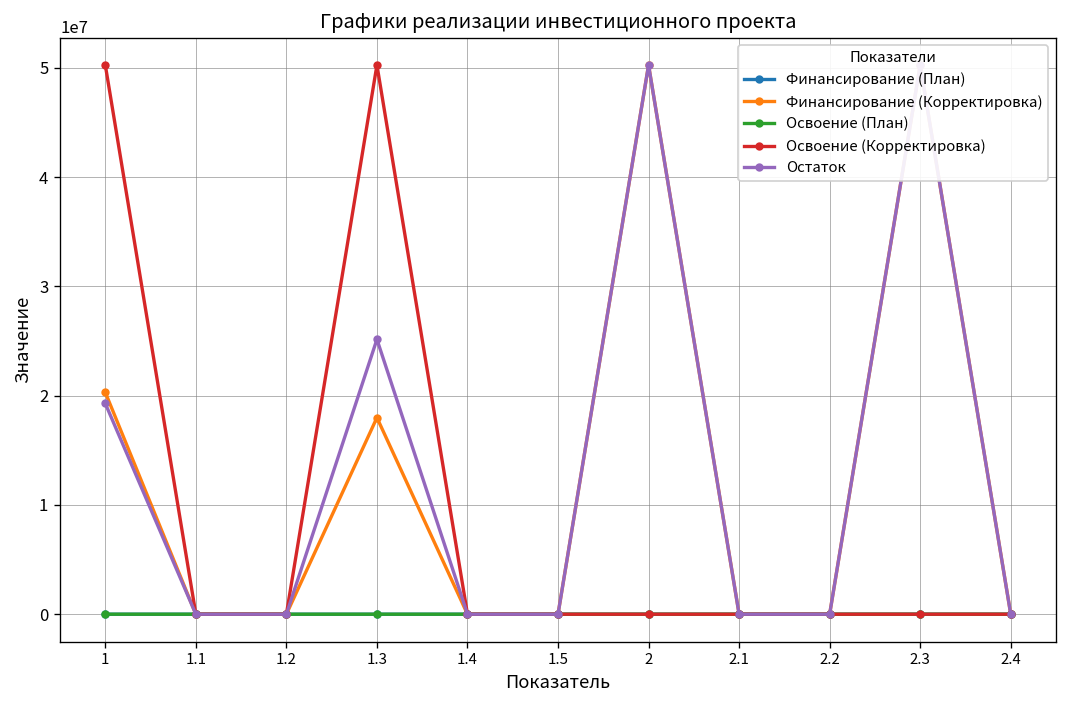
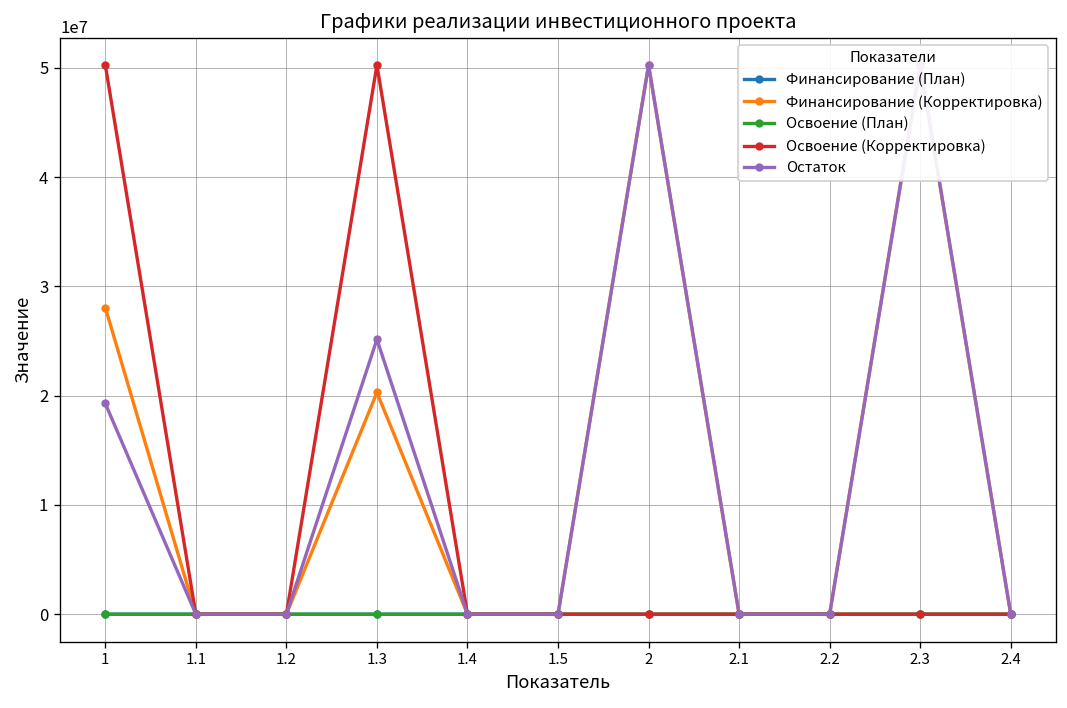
  {
    "Освоение (План)": {
      "1": 0,
      "1.3": 0
    },
    "Финансирование (Корректировка)": {
-     "1": 20000000,
-     "1.3": 18000000
+     "1": 28000000,
+     "1.3": 20000000
    },
    "Освоение (Корректировка)": {
      "1": 50000000,
      "1.3": 50000000
    },
    "Остаток": {
      "1": 19000000,
      "1.3": 25000000
    }
  }
